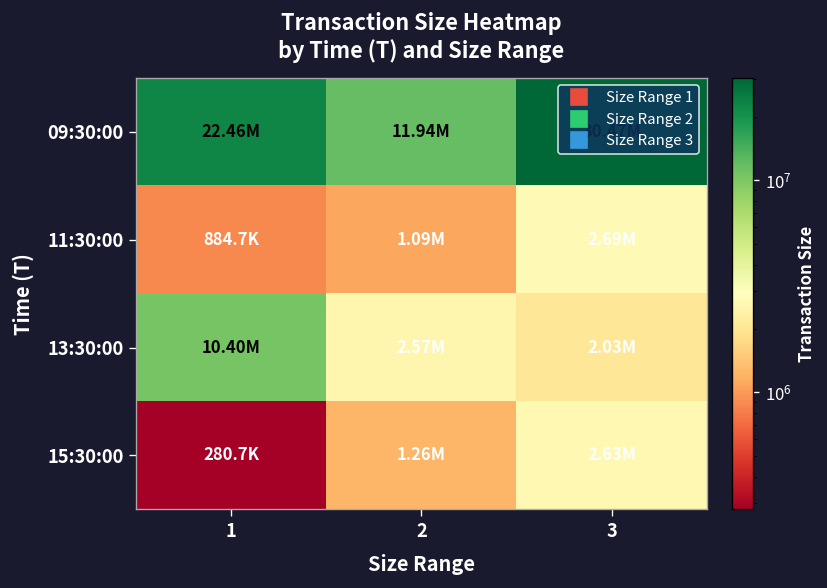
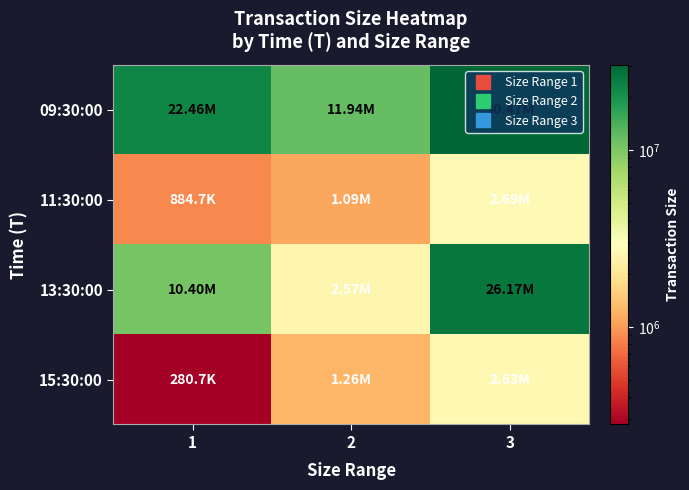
  {
    "09:30:00": {
      "1": "22.46M",
      "2": "11.94M"
    },
    "11:30:00": {
      "1": "884.7K",
      "2": "1.09M",
      "3": "2.69M"
    },
    "13:30:00": {
      "1": "10.40M",
      "2": "2.57M",
-     "3": "2.03M"
+     "3": "26.17M"
    },
    "15:30:00": {
      "1": "280.7K",
      "2": "1.26M",
      "3": "2.63M"
    }
  }
